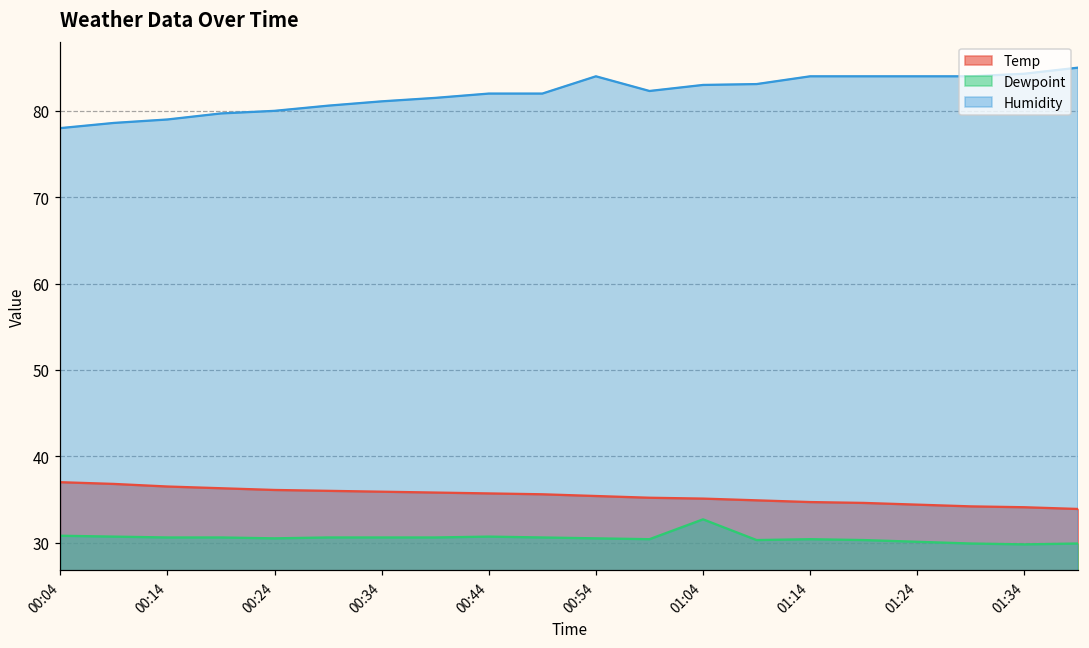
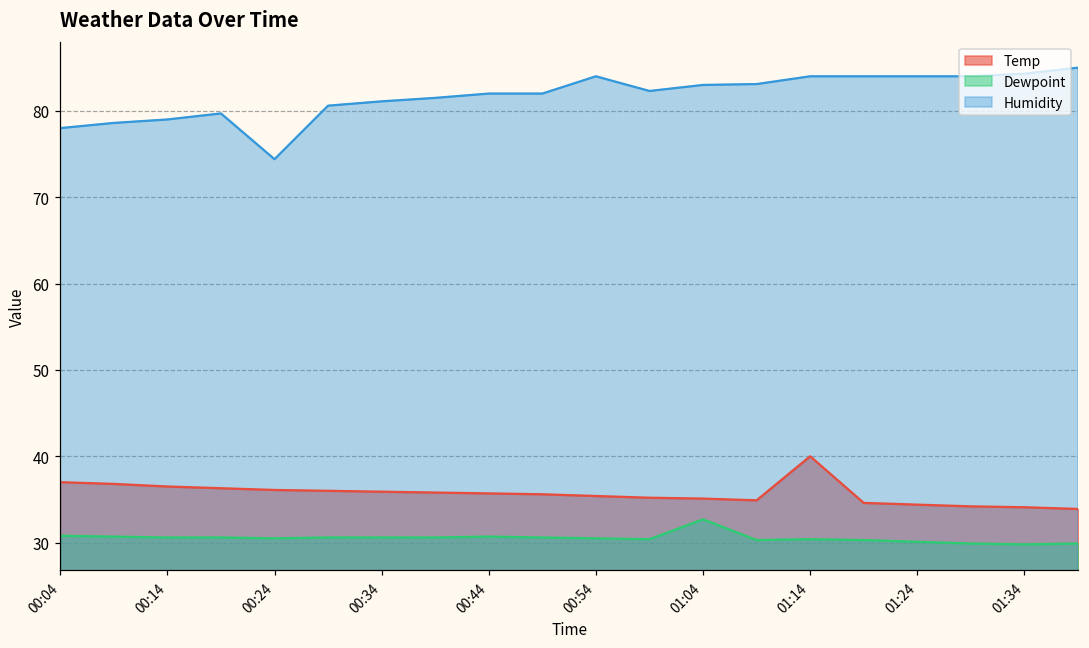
  {
    "Temp": {
      "00:04": 37,
      "00:14": 37,
      "00:24": 36,
      "00:34": 36,
      "00:44": 36,
      "00:54": 35,
      "01:04": 35,
-     "01:14": 35,
+     "01:14": 40,
      "01:24": 34,
      "01:34": 34
    },
    "Dewpoint": {
      "00:04": 31,
      "00:14": 31,
      "00:24": 31,
      "00:34": 31,
      "00:44": 31,
      "00:54": 31,
      "01:04": 33,
      "01:14": 30,
      "01:24": 30,
      "01:34": 30
    },
    "Humidity": {
      "00:04": 78,
      "00:14": 79,
-     "00:24": 80,
+     "00:24": 74,
      "00:34": 81,
      "00:44": 82,
      "00:54": 84,
      "01:04": 83,
      "01:14": 84,
      "01:24": 84
    }
  }
